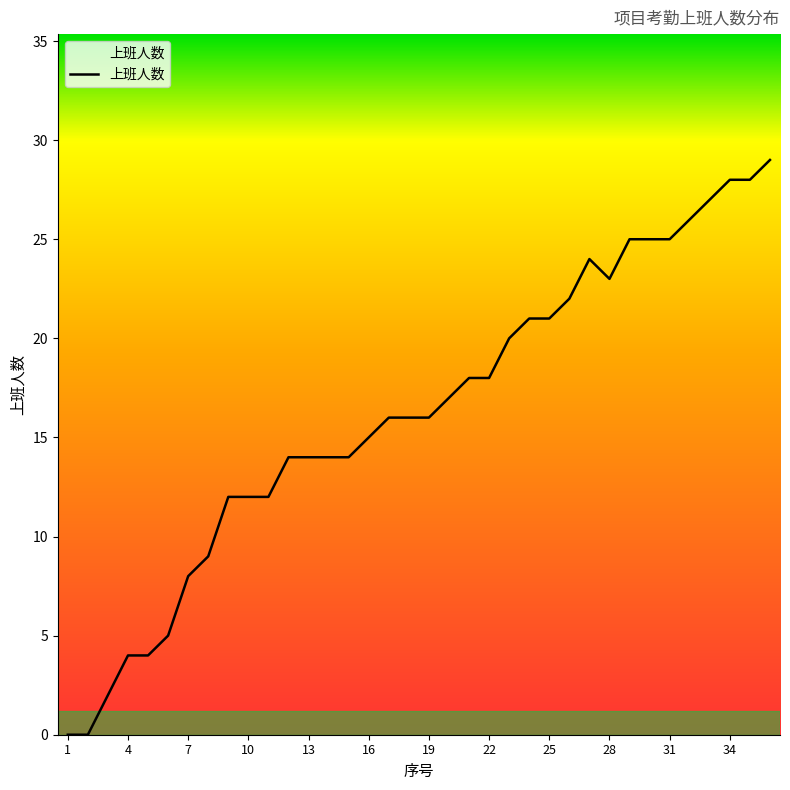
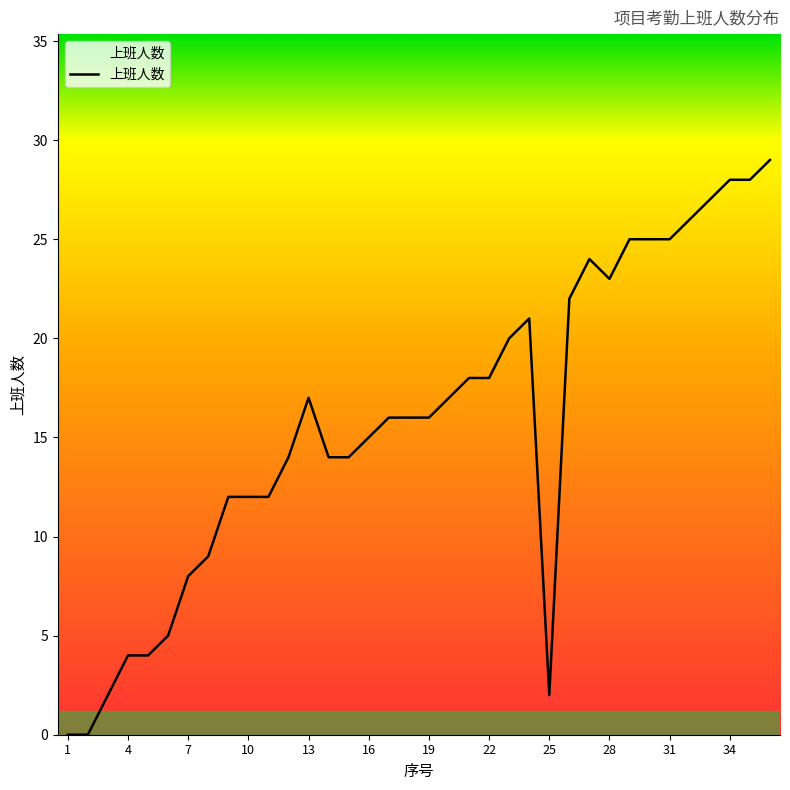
  {
    "4": 4,
    "7": 8,
    "10": 12,
-   "13": 14,
+   "13": 17,
    "16": 15,
    "19": 16,
    "22": 18,
-   "25": 21,
+   "25": 2,
    "28": 23,
    "31": 25,
    "34": 28
  }
